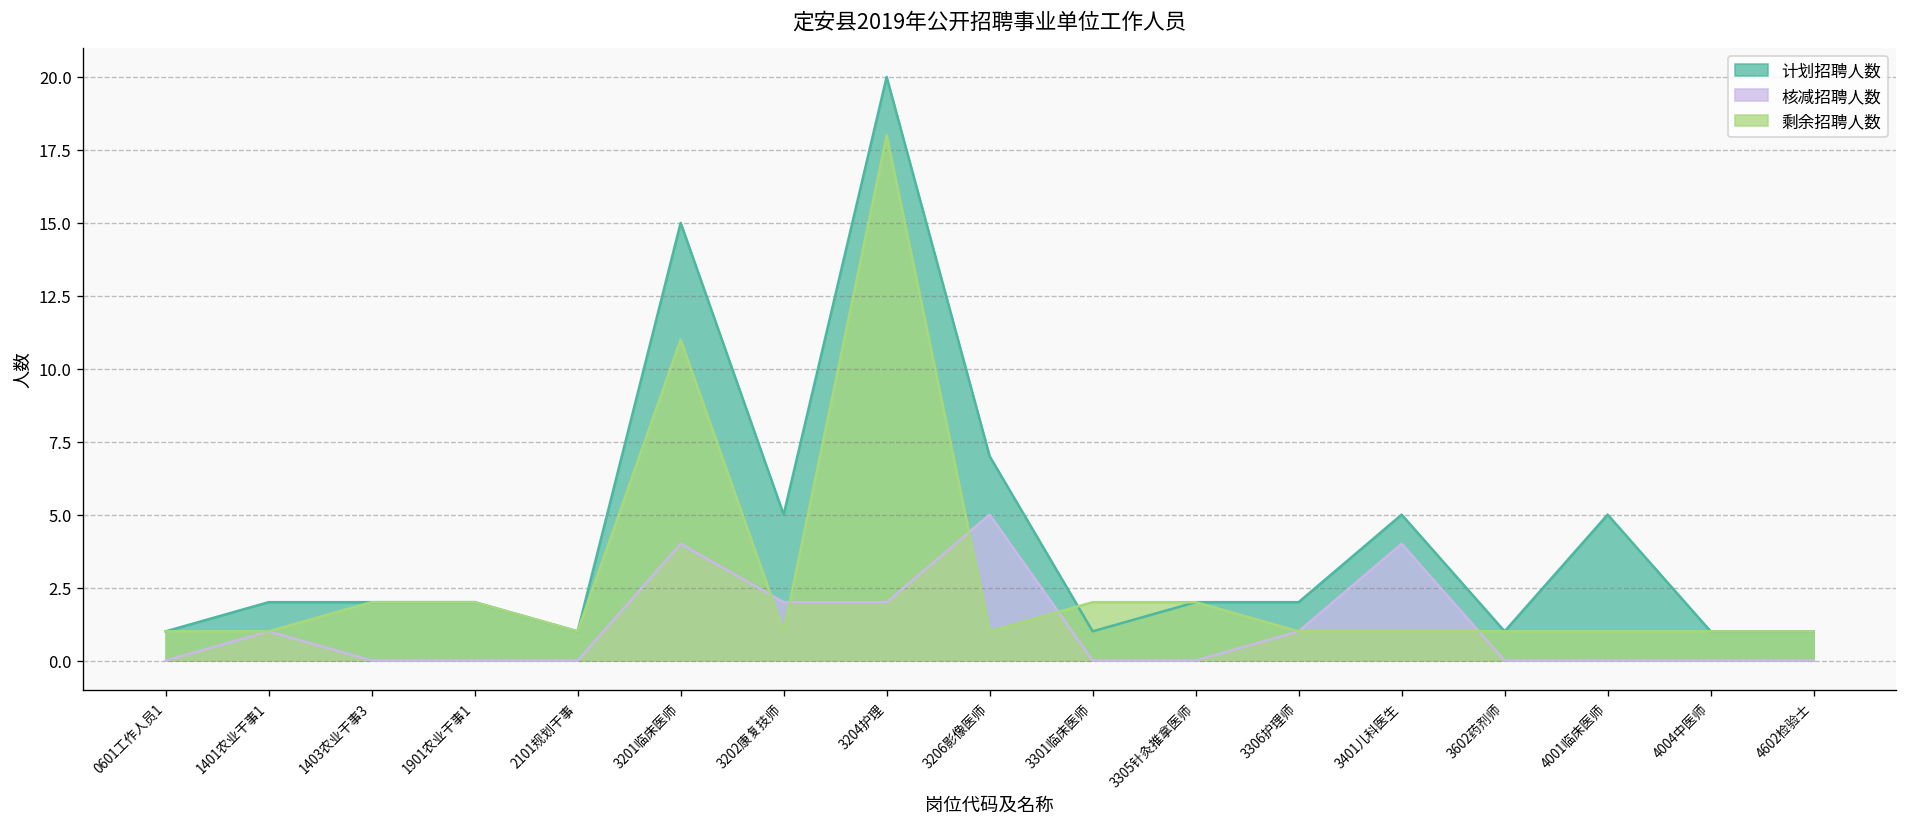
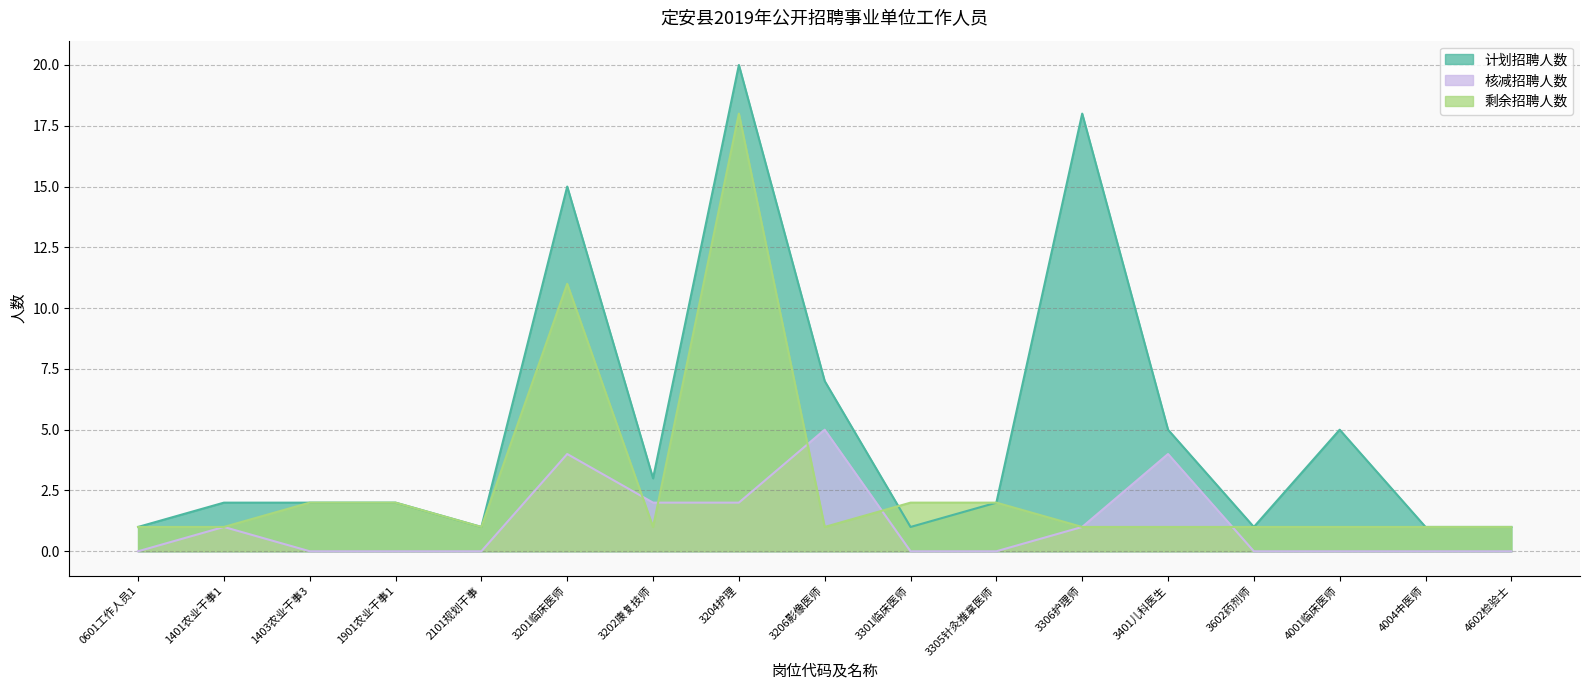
  {
    "计划招聘人数": {
      "1401农业干事1": 2,
      "3201临床医师": 15,
-     "3202康复技师": 5,
+     "3202康复技师": 3,
      "3204护理": 20,
      "3206影像医师": 7,
      "3301临床医师": 1,
-     "3306护理师": 2,
+     "3306护理师": 18,
      "3401儿科医生": 5,
      "4001临床医师": 5
    },
    "核减招聘人数": {
      "0601工作人员1": 0,
      "1403农业干事3": 0,
      "1901农业干事1": 0,
      "2101规划干事": 0,
      "3201临床医师": 4,
      "3202康复技师": 2,
      "3204护理": 2,
      "3206影像医师": 5,
      "3301临床医师": 0,
      "3305针灸推拿医师": 0,
      "3401儿科医生": 4,
      "3602药剂师": 0,
      "4001临床医师": 0,
      "4004中医师": 0,
      "4602检验士": 0
    },
    "剩余招聘人数": {
      "3201临床医师": 11,
      "3202康复技师": 1,
      "3204护理": 18,
      "3206影像医师": 1,
      "3301临床医师": 2,
      "3401儿科医生": 1,
      "4001临床医师": 1
    }
  }
